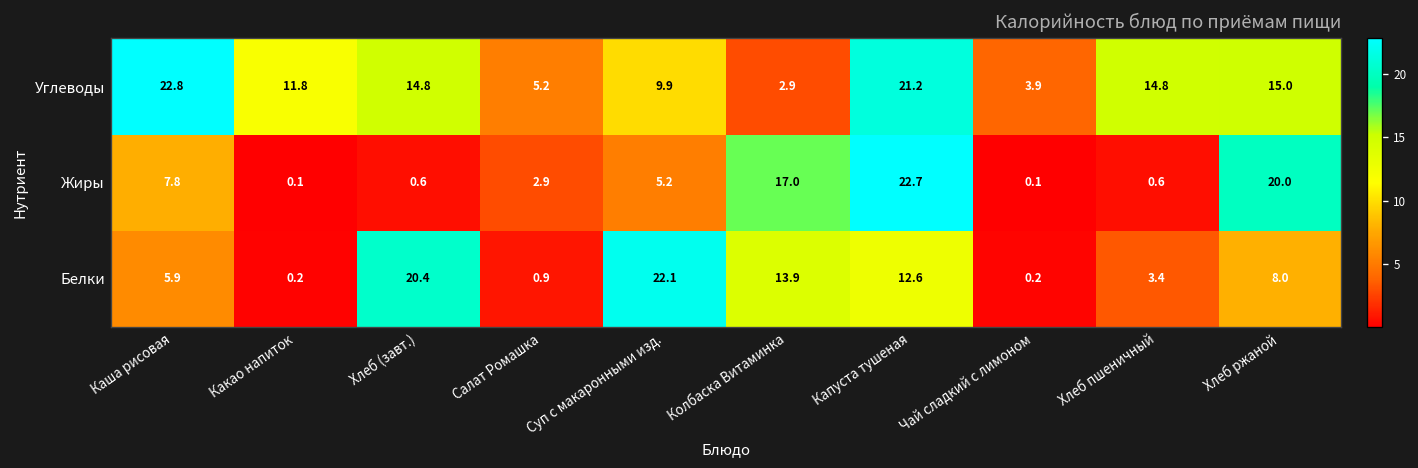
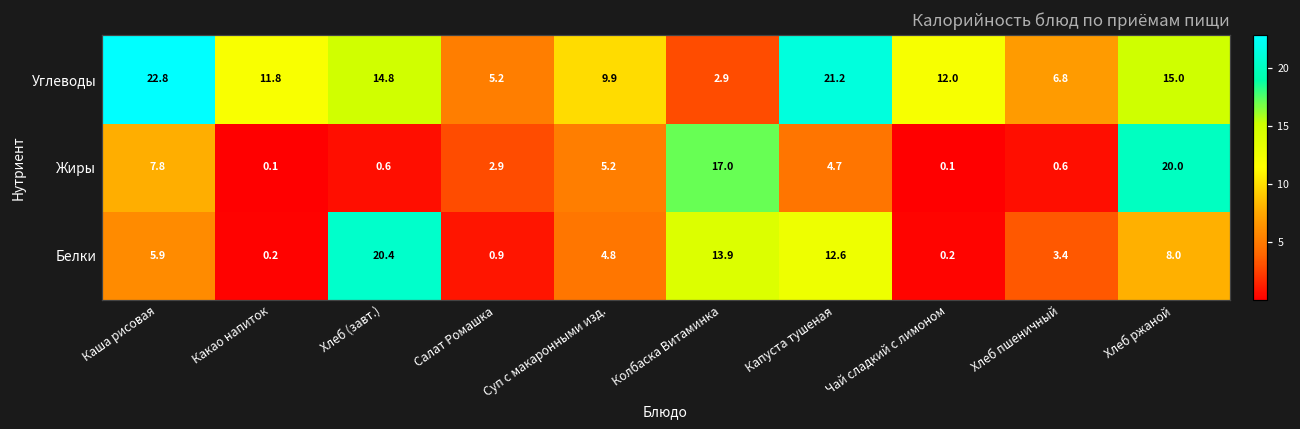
  {
    "Углеводы": {
      "Каша рисовая": 22.8,
      "Какао напиток": 11.8,
      "Хлеб (завт.)": 14.8,
      "Салат Ромашка": 5.2,
      "Суп с макаронными изд.": 9.9,
      "Колбаска Витаминка": 2.9,
      "Капуста тушеная": 21.2,
-     "Чай сладкий с лимоном": 3.9,
-     "Хлеб пшеничный": 14.8,
+     "Чай сладкий с лимоном": 12.0,
+     "Хлеб пшеничный": 6.8,
      "Хлеб ржаной": 15.0
    },
    "Жиры": {
      "Каша рисовая": 7.8,
      "Какао напиток": 0.1,
      "Хлеб (завт.)": 0.6,
      "Салат Ромашка": 2.9,
      "Суп с макаронными изд.": 5.2,
      "Колбаска Витаминка": 17.0,
-     "Капуста тушеная": 22.7,
+     "Капуста тушеная": 4.7,
      "Чай сладкий с лимоном": 0.1,
      "Хлеб пшеничный": 0.6,
      "Хлеб ржаной": 20.0
    },
    "Белки": {
      "Каша рисовая": 5.9,
      "Какао напиток": 0.2,
      "Хлеб (завт.)": 20.4,
      "Салат Ромашка": 0.9,
-     "Суп с макаронными изд.": 22.1,
+     "Суп с макаронными изд.": 4.8,
      "Колбаска Витаминка": 13.9,
      "Капуста тушеная": 12.6,
      "Чай сладкий с лимоном": 0.2,
      "Хлеб пшеничный": 3.4,
      "Хлеб ржаной": 8.0
    }
  }
